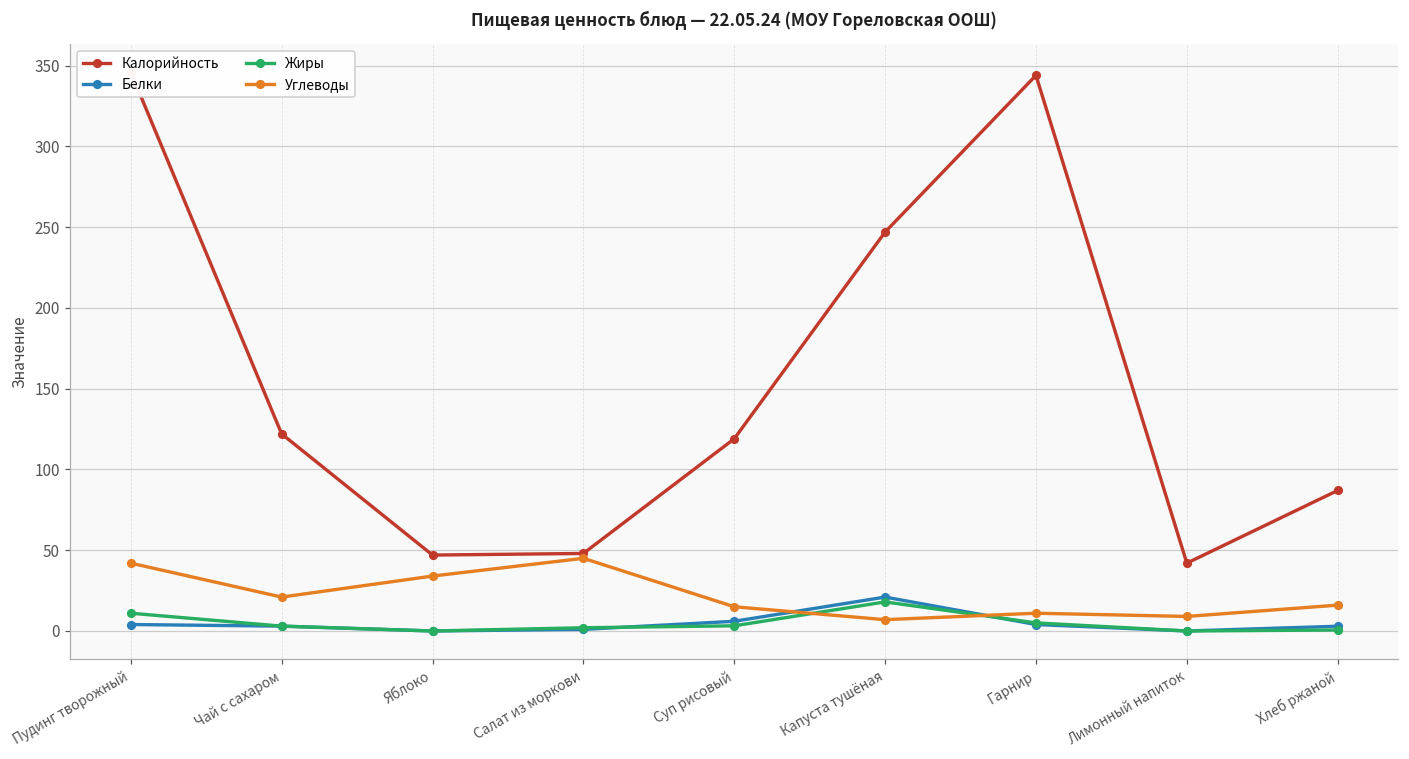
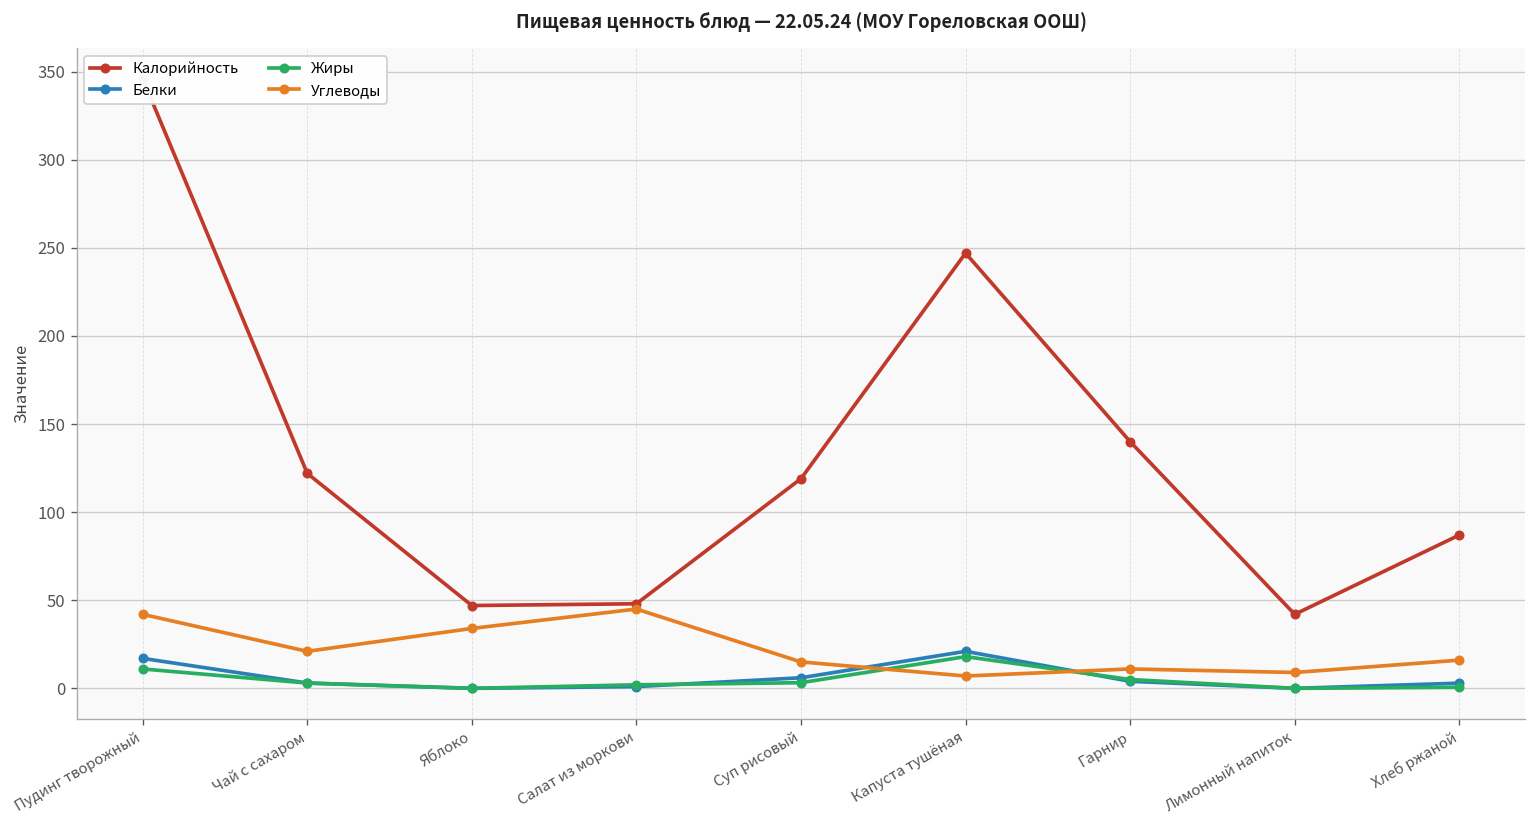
  {
    "Калорийность": {
      "Чай с сахаром": 122,
      "Яблоко": 47,
      "Салат из моркови": 48,
      "Суп рисовый": 119,
      "Капуста тушёная": 247,
-     "Гарнир": 344,
+     "Гарнир": 140,
      "Лимонный напиток": 42,
      "Хлеб ржаной": 87
    },
    "Белки": {
-     "Пудинг творожный": 4,
+     "Пудинг творожный": 17,
      "Суп рисовый": 6,
      "Капуста тушёная": 21,
      "Хлеб ржаной": 3
    },
    "Жиры": {
      "Пудинг творожный": 11,
      "Суп рисовый": 3,
      "Капуста тушёная": 18,
      "Хлеб ржаной": 1
    },
    "Углеводы": {
      "Пудинг творожный": 42,
      "Чай с сахаром": 21,
      "Яблоко": 34,
      "Салат из моркови": 45,
      "Суп рисовый": 15,
      "Капуста тушёная": 7,
      "Гарнир": 11,
      "Лимонный напиток": 9,
      "Хлеб ржаной": 16
    }
  }
